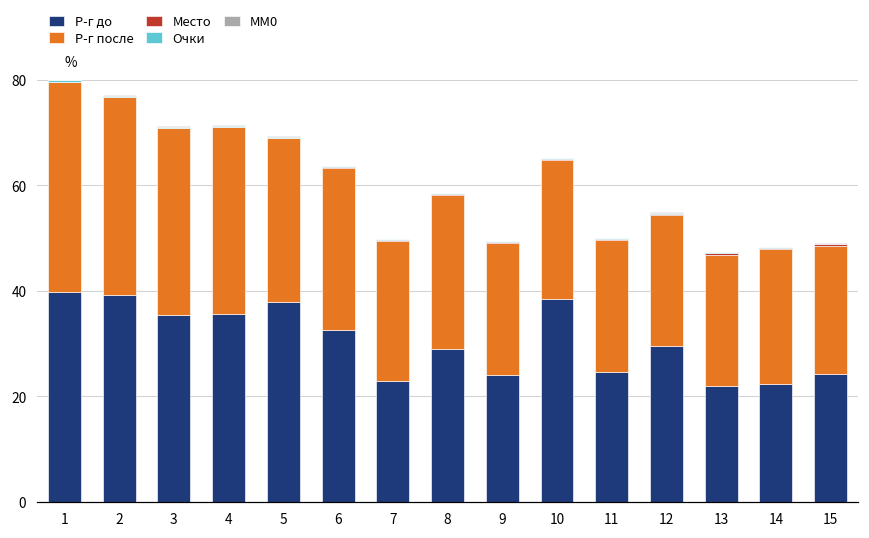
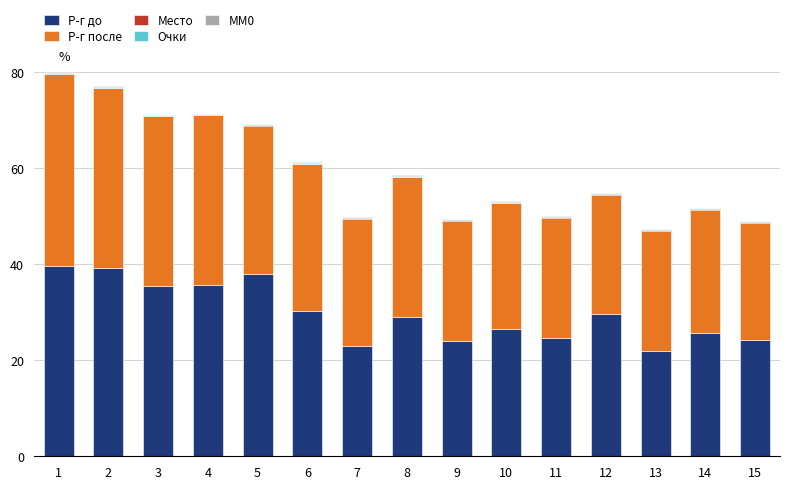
  {
    "Р-г до": {
      "1": 40,
      "2": 39,
      "3": 35,
      "4": 36,
      "5": 38,
-     "6": 33,
+     "6": 30,
      "7": 23,
      "8": 29,
      "9": 24,
-     "10": 39,
+     "10": 26,
      "11": 25,
      "12": 30,
      "13": 22,
-     "14": 22,
+     "14": 26,
      "15": 24
    },
    "Р-г после": {
      "1": 40,
      "2": 37,
      "3": 35,
      "4": 35,
      "5": 31,
      "6": 31,
      "7": 27,
      "8": 29,
      "9": 25,
      "10": 26,
      "11": 25,
      "12": 25,
      "13": 25,
      "14": 26,
      "15": 24
    }
  }
